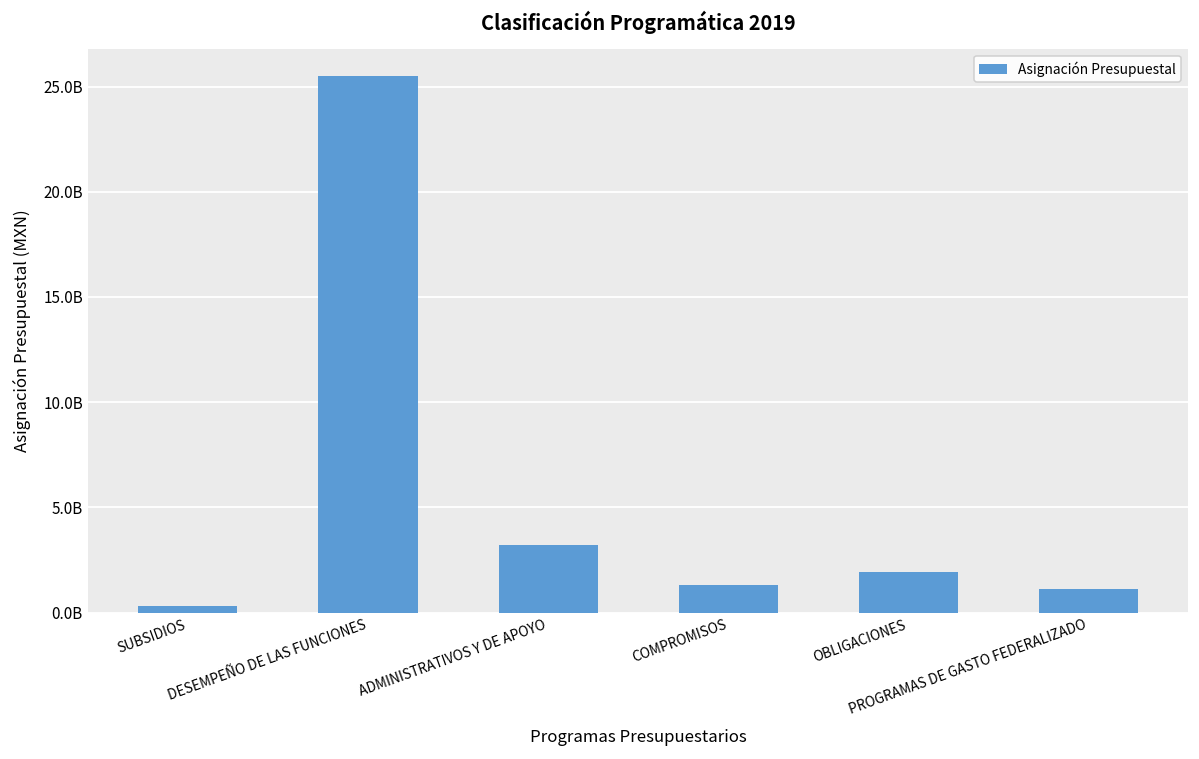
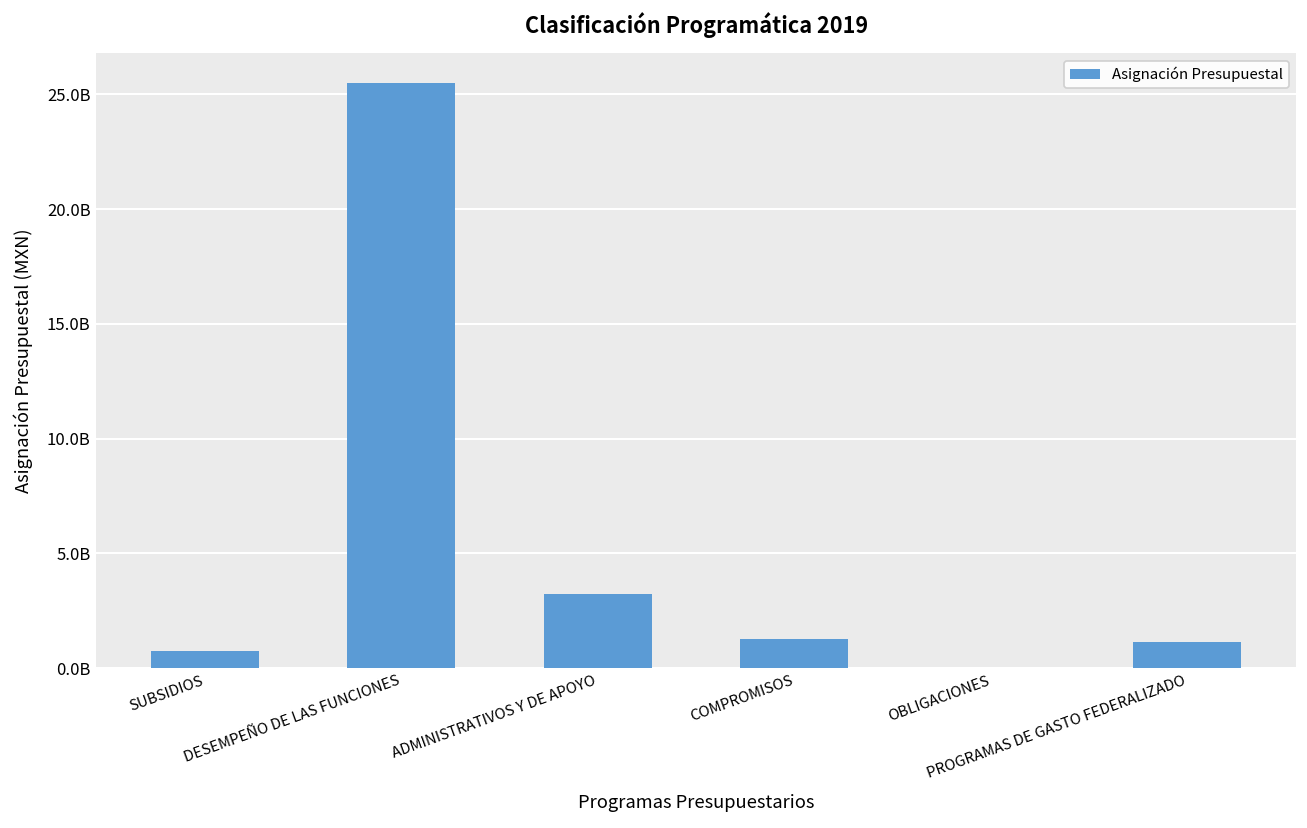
  {
-   "SUBSIDIOS": 300000000,
+   "SUBSIDIOS": 800000000,
    "DESEMPEÑO DE LAS FUNCIONES": 25500000000,
    "ADMINISTRATIVOS Y DE APOYO": 3200000000,
    "COMPROMISOS": 1300000000,
-   "OBLIGACIONES": 1900000000,
+   "OBLIGACIONES": 0,
    "PROGRAMAS DE GASTO FEDERALIZADO": 1100000000
  }
